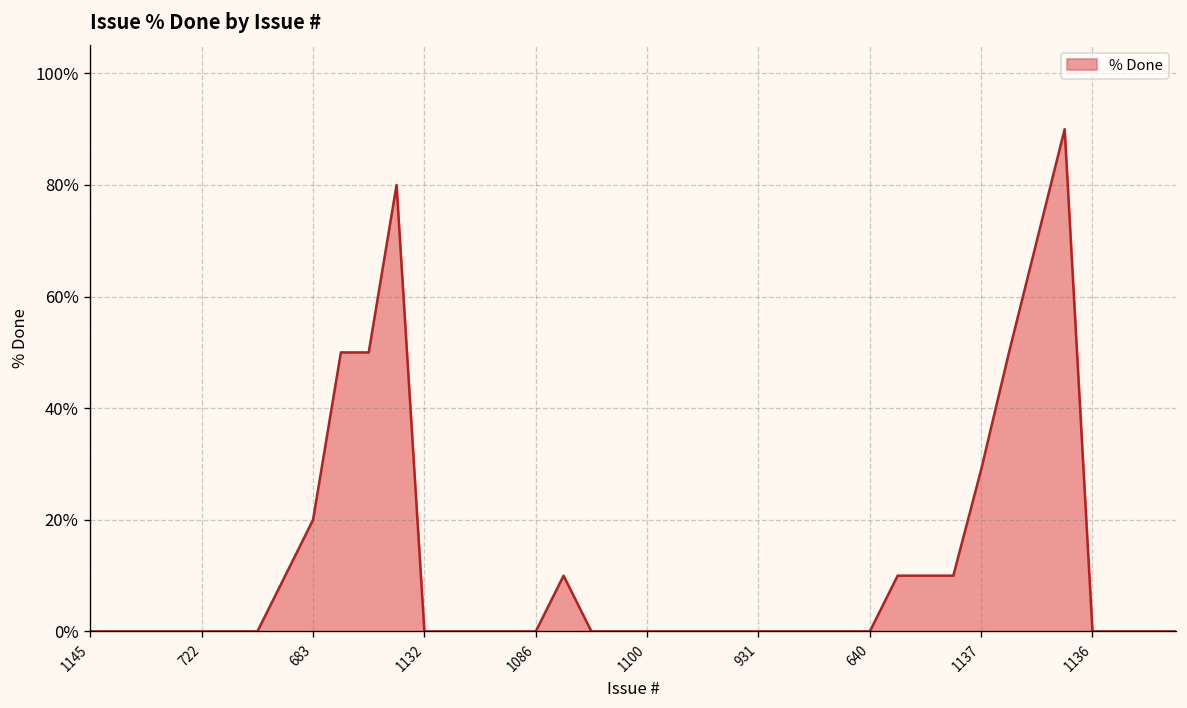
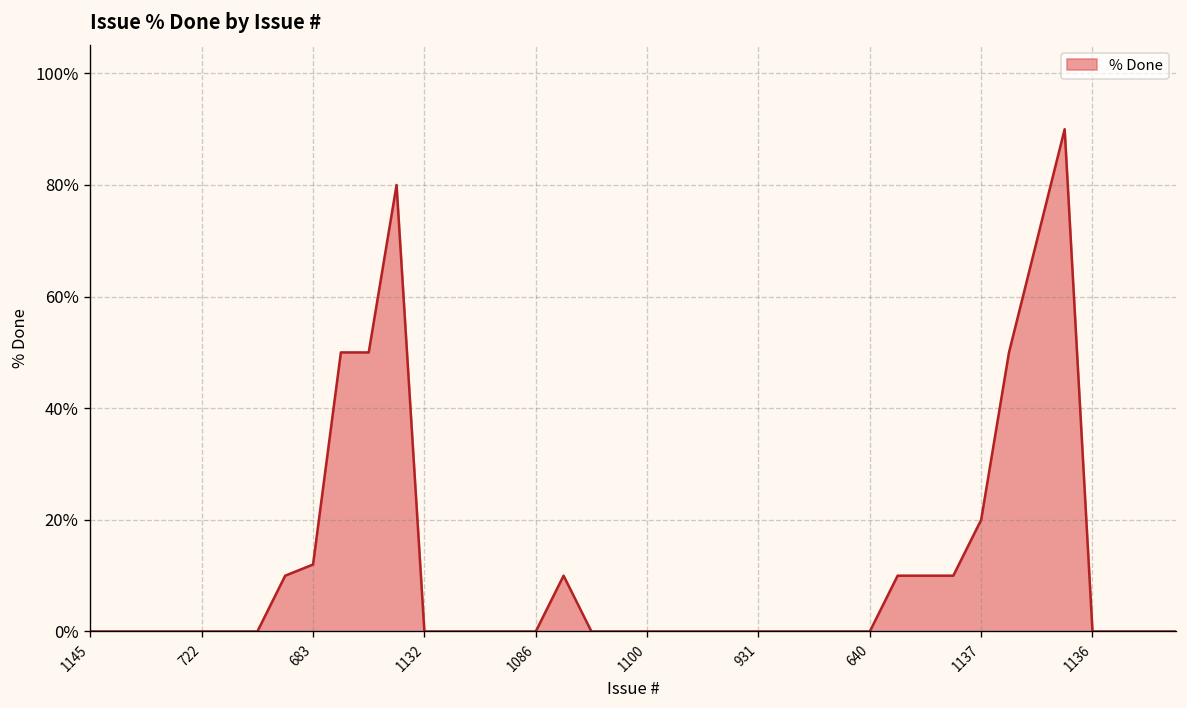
  {
    "1145": "0%",
    "722": "0%",
-   "683": "20%",
+   "683": "12%",
    "1132": "0%",
    "1086": "0%",
    "1100": "0%",
    "931": "0%",
    "640": "0%",
-   "1137": "29%",
+   "1137": "20%",
    "1136": "0%"
  }
